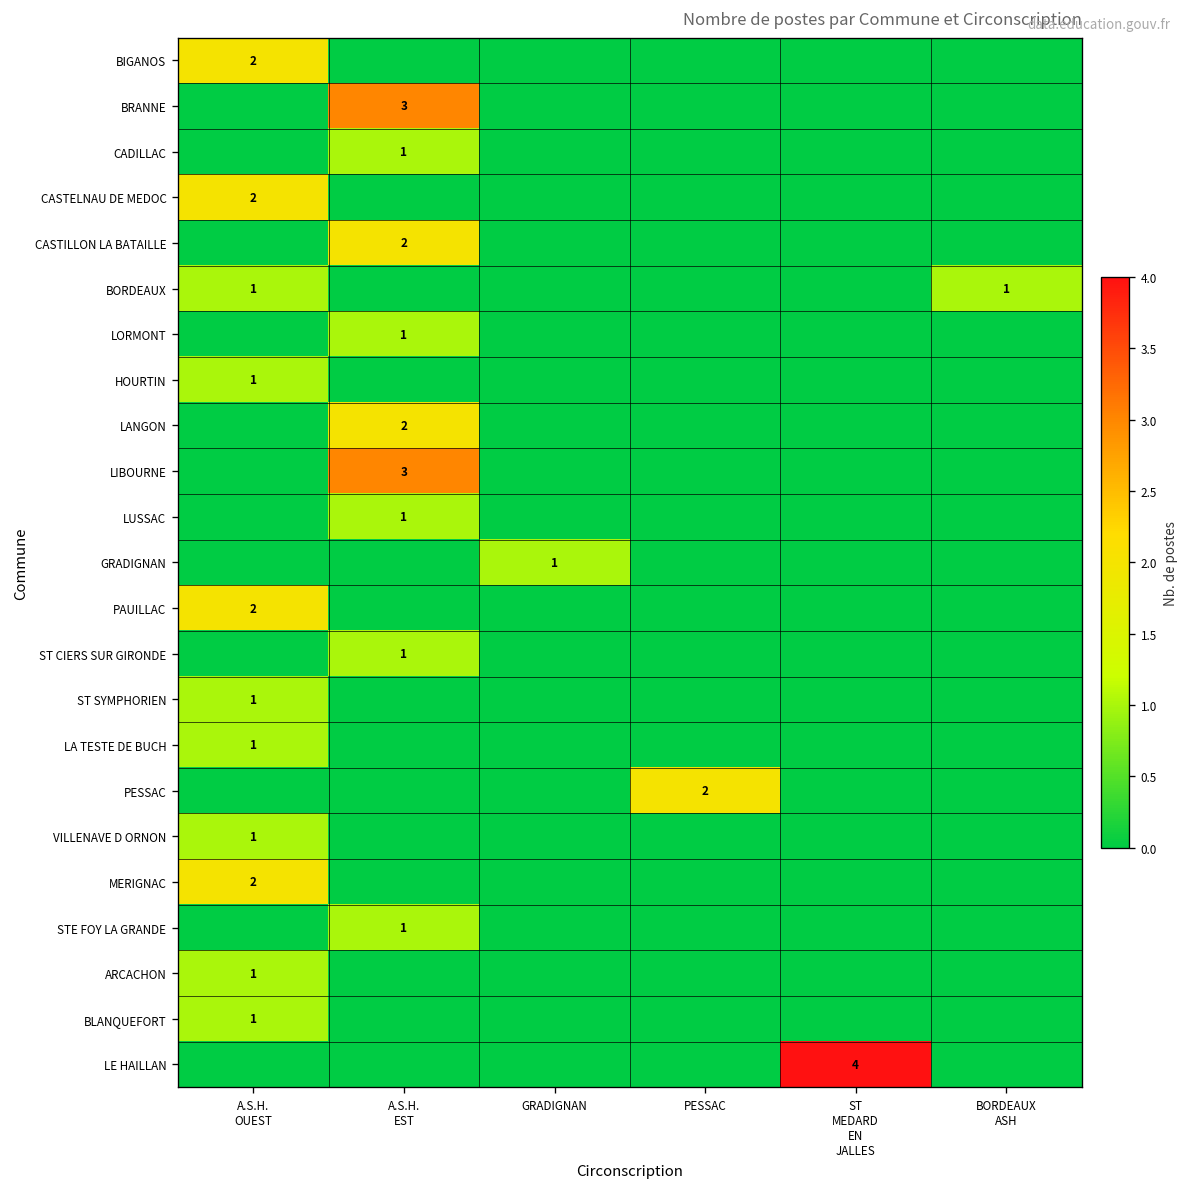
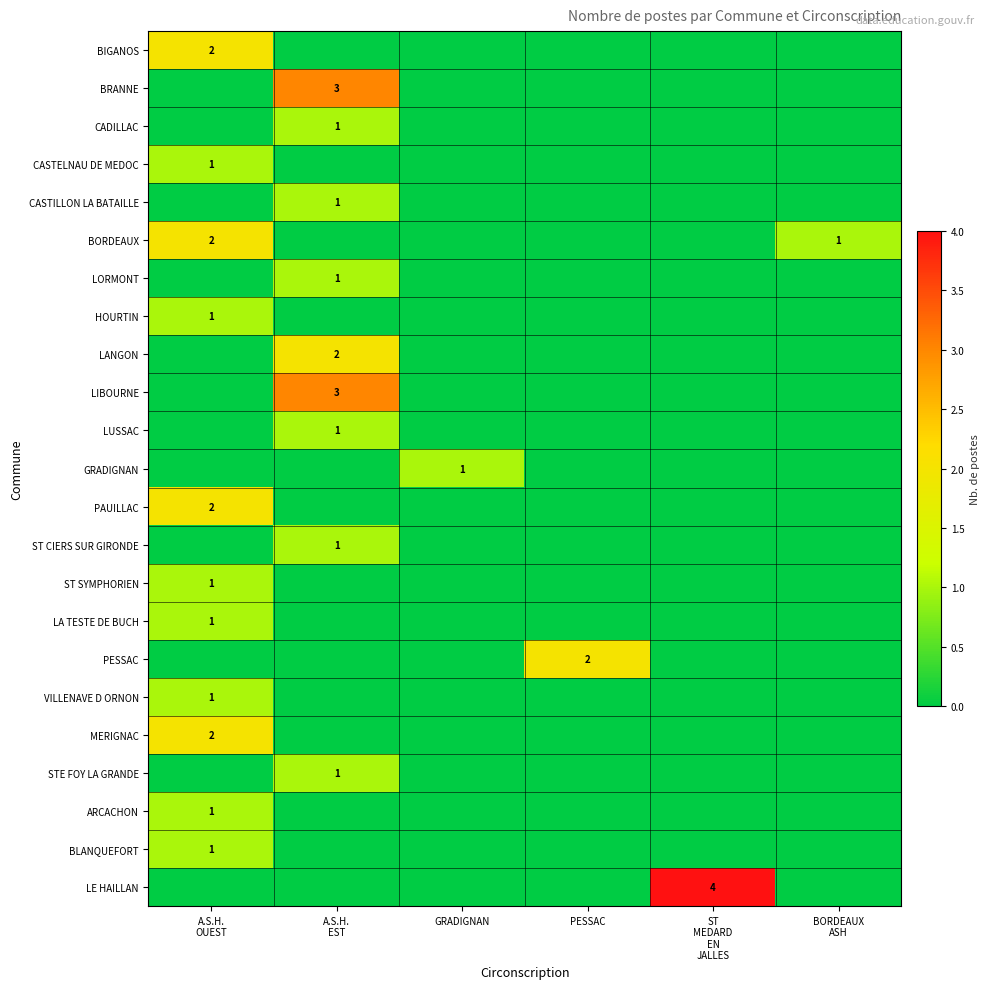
  {
    "BIGANOS": {
      "A.S.H. OUEST": 2
    },
    "BRANNE": {
      "A.S.H. EST": 3
    },
    "CADILLAC": {
      "A.S.H. EST": 1
    },
    "CASTELNAU DE MEDOC": {
-     "A.S.H. OUEST": 2
+     "A.S.H. OUEST": 1
    },
    "CASTILLON LA BATAILLE": {
-     "A.S.H. EST": 2
+     "A.S.H. EST": 1
    },
    "BORDEAUX": {
-     "A.S.H. OUEST": 1,
+     "A.S.H. OUEST": 2,
      "BORDEAUX ASH": 1
    },
    "LORMONT": {
      "A.S.H. EST": 1
    },
    "HOURTIN": {
      "A.S.H. OUEST": 1
    },
    "LANGON": {
      "A.S.H. EST": 2
    },
    "LIBOURNE": {
      "A.S.H. EST": 3
    },
    "LUSSAC": {
      "A.S.H. EST": 1
    },
    "GRADIGNAN": {
      "GRADIGNAN": 1
    },
    "PAUILLAC": {
      "A.S.H. OUEST": 2
    },
    "ST CIERS SUR GIRONDE": {
      "A.S.H. EST": 1
    },
    "ST SYMPHORIEN": {
      "A.S.H. OUEST": 1
    },
    "LA TESTE DE BUCH": {
      "A.S.H. OUEST": 1
    },
    "PESSAC": {
      "PESSAC": 2
    },
    "VILLENAVE D ORNON": {
      "A.S.H. OUEST": 1
    },
    "MERIGNAC": {
      "A.S.H. OUEST": 2
    },
    "STE FOY LA GRANDE": {
      "A.S.H. EST": 1
    },
    "ARCACHON": {
      "A.S.H. OUEST": 1
    },
    "BLANQUEFORT": {
      "A.S.H. OUEST": 1
    },
    "LE HAILLAN": {
      "ST MEDARD EN JALLES": 4
    }
  }
